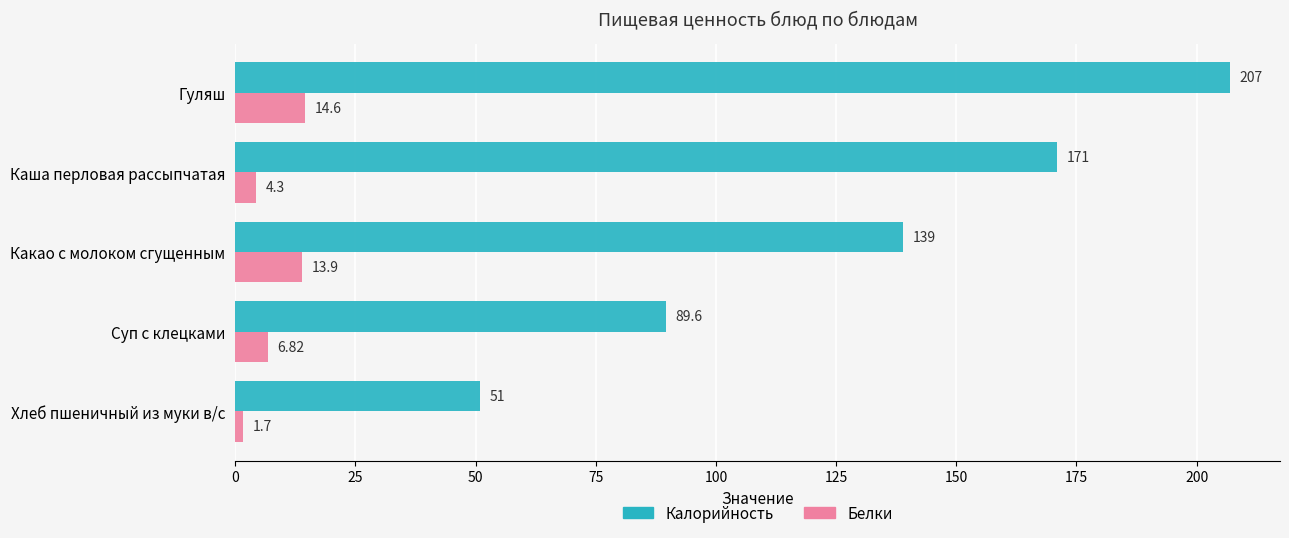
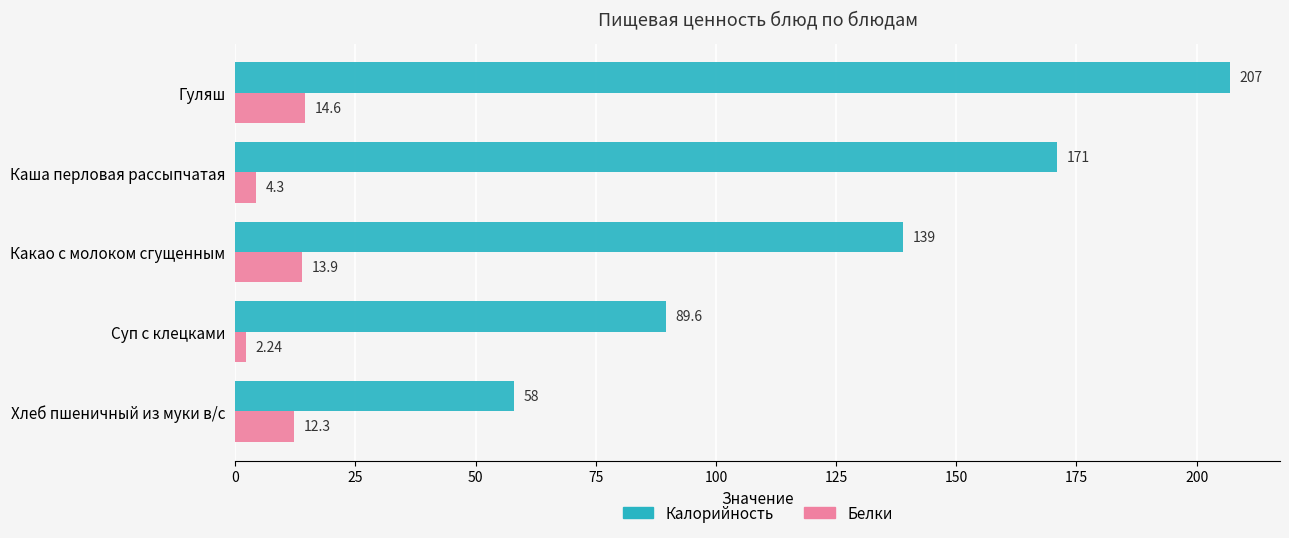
  {
    "Калорийность": {
      "Гуляш": 207,
      "Каша перловая рассыпчатая": 171,
      "Какао с молоком сгущенным": 139,
      "Суп с клецками": 89.6,
-     "Хлеб пшеничный из муки в/с": 51
+     "Хлеб пшеничный из муки в/с": 58
    },
    "Белки": {
      "Гуляш": 14.6,
      "Каша перловая рассыпчатая": 4.3,
      "Какао с молоком сгущенным": 13.9,
-     "Суп с клецками": 6.82,
-     "Хлеб пшеничный из муки в/с": 1.7
+     "Суп с клецками": 2.24,
+     "Хлеб пшеничный из муки в/с": 12.3
    }
  }
